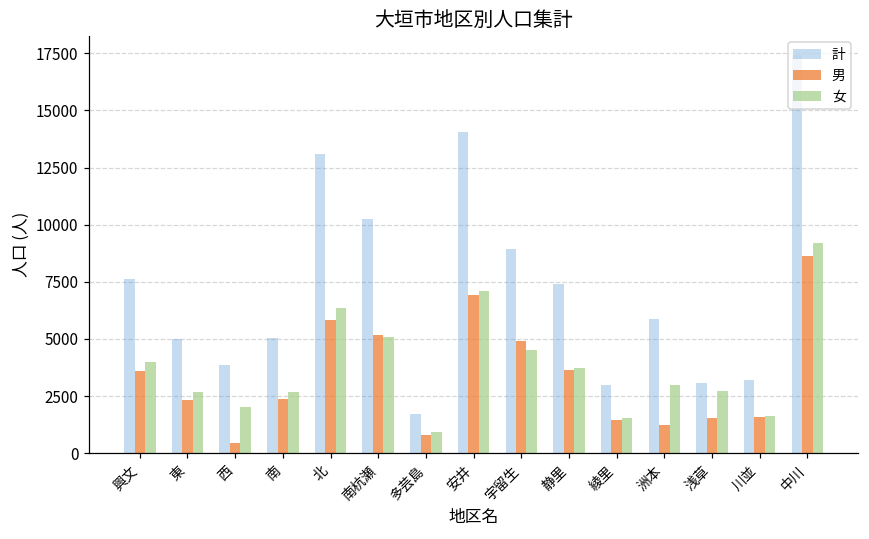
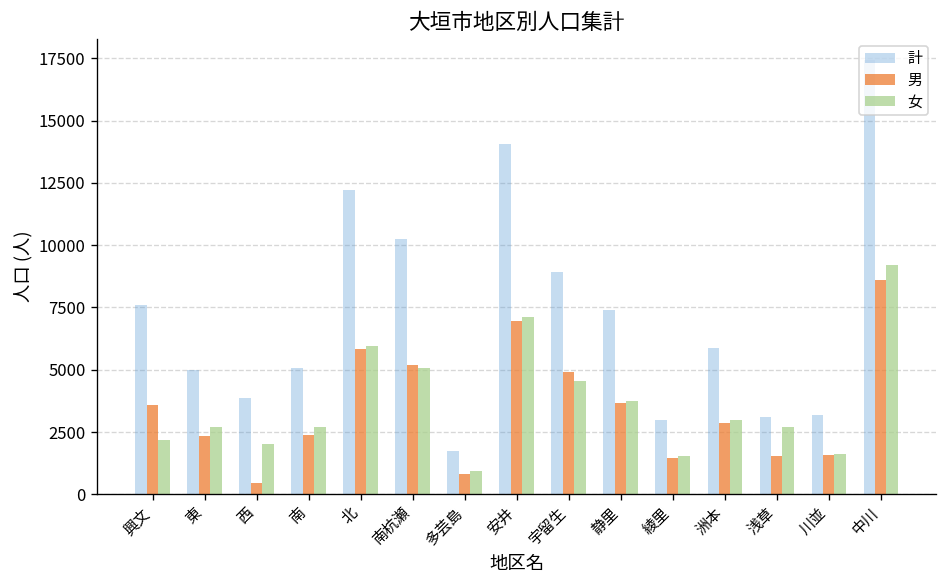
  {
    "計": {
      "興文": 7600,
      "東": 5000,
      "西": 3900,
      "南": 5100,
-     "北": 13100,
+     "北": 12200,
      "南杭瀬": 10200,
      "多芸島": 1700,
      "安井": 14000,
      "宇留生": 8900,
      "静里": 7400,
      "綾里": 3000,
      "洲本": 5900,
      "浅草": 3100,
      "川並": 3200
    },
    "男": {
      "興文": 3600,
      "東": 2300,
      "西": 500,
      "南": 2400,
      "北": 5800,
      "南杭瀬": 5200,
      "多芸島": 800,
      "安井": 6900,
      "宇留生": 4900,
      "静里": 3700,
      "綾里": 1500,
-     "洲本": 1200,
+     "洲本": 2900,
      "浅草": 1500,
      "川並": 1600,
      "中川": 8600
    },
    "女": {
-     "興文": 4000,
+     "興文": 2200,
      "東": 2700,
      "西": 2000,
      "南": 2700,
-     "北": 6400,
+     "北": 6000,
      "南杭瀬": 5100,
      "多芸島": 900,
      "安井": 7100,
      "宇留生": 4500,
      "静里": 3700,
      "綾里": 1500,
      "洲本": 3000,
      "浅草": 2700,
      "川並": 1600,
      "中川": 9200
    }
  }
